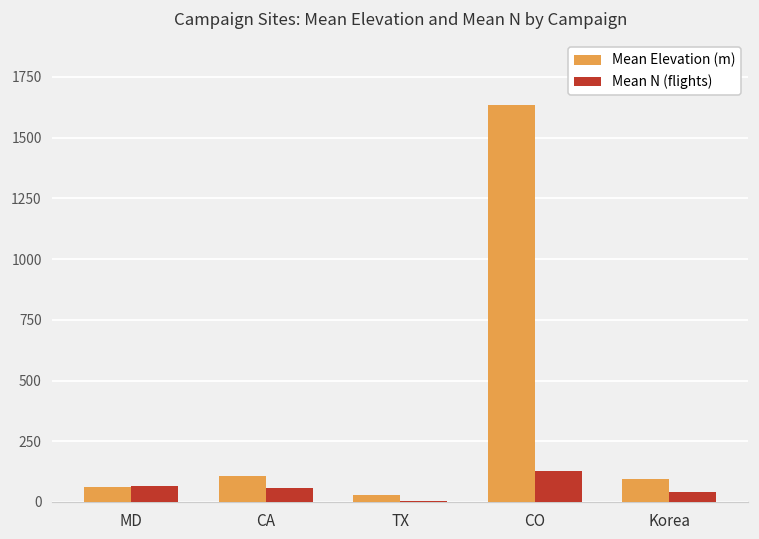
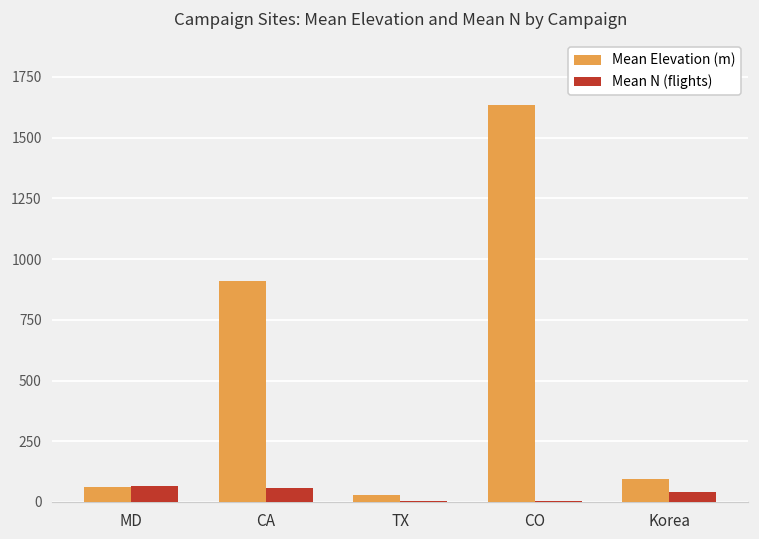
  {
    "Mean Elevation (m)": {
      "MD": 60,
-     "CA": 110,
+     "CA": 910,
      "TX": 30,
      "CO": 1640,
      "Korea": 90
    },
    "Mean N (flights)": {
      "MD": 70,
      "CA": 60,
-     "CO": 130,
+     "CO": 0,
      "Korea": 40
    }
  }
